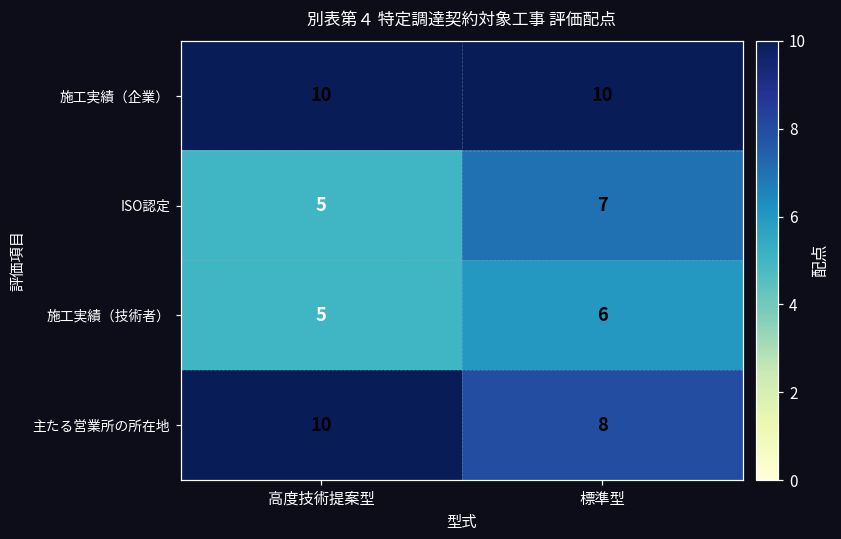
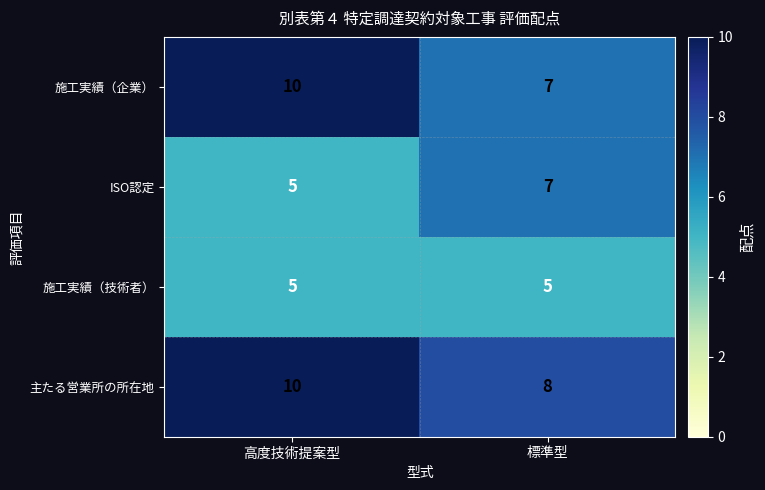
  {
    "施工実績（企業）": {
      "高度技術提案型": 10,
-     "標準型": 10
+     "標準型": 7
    },
    "ISO認定": {
      "高度技術提案型": 5,
      "標準型": 7
    },
    "施工実績（技術者）": {
      "高度技術提案型": 5,
-     "標準型": 6
+     "標準型": 5
    },
    "主たる営業所の所在地": {
      "高度技術提案型": 10,
      "標準型": 8
    }
  }
